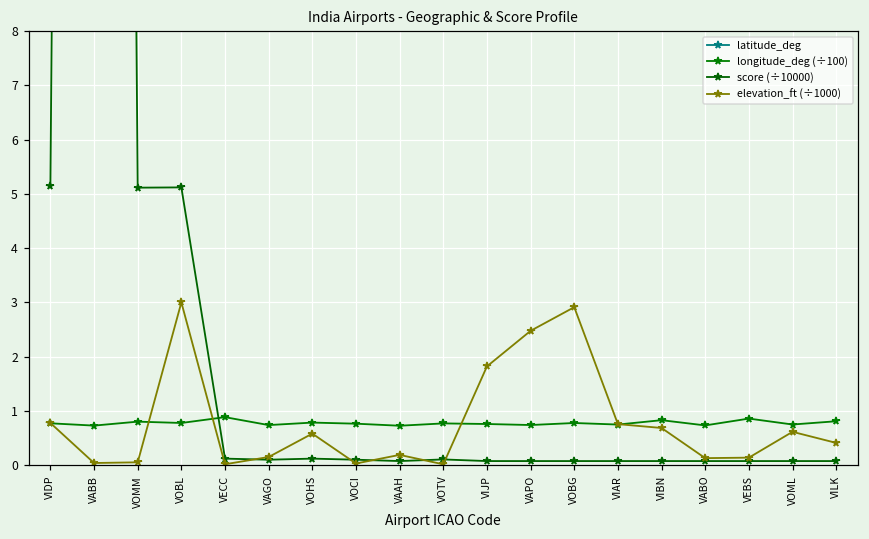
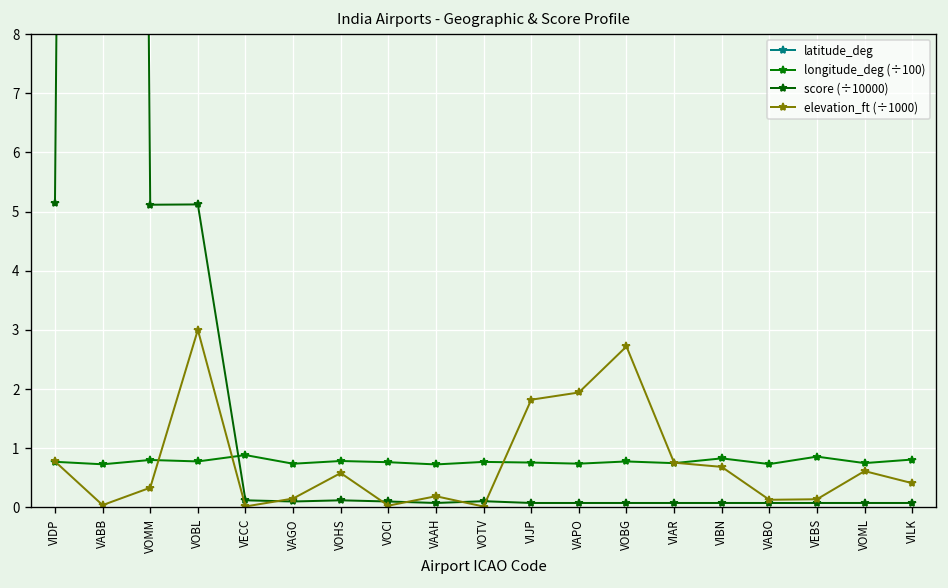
  {
    "elevation_ft (÷1000)": {
      "VABB": 0.0,
-     "VOMM": 0.1,
+     "VOMM": 0.3,
      "VOBL": 3.0,
      "VECC": 0.0,
      "VOHS": 0.6,
      "VOCI": 0.0,
      "VAAH": 0.2,
      "VOTV": 0.0,
      "VIJP": 1.8,
-     "VAPO": 2.5,
-     "VOBG": 2.9,
+     "VAPO": 1.9,
+     "VOBG": 2.7,
      "VIBN": 0.7,
      "VABO": 0.1,
      "VEBS": 0.1,
      "VOML": 0.6,
      "VILK": 0.4
    }
  }
